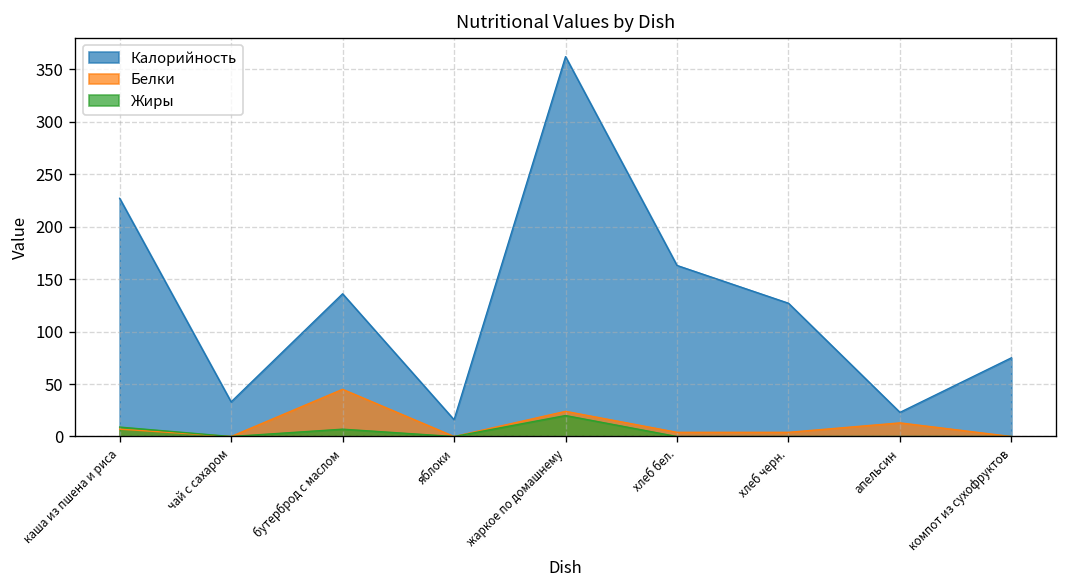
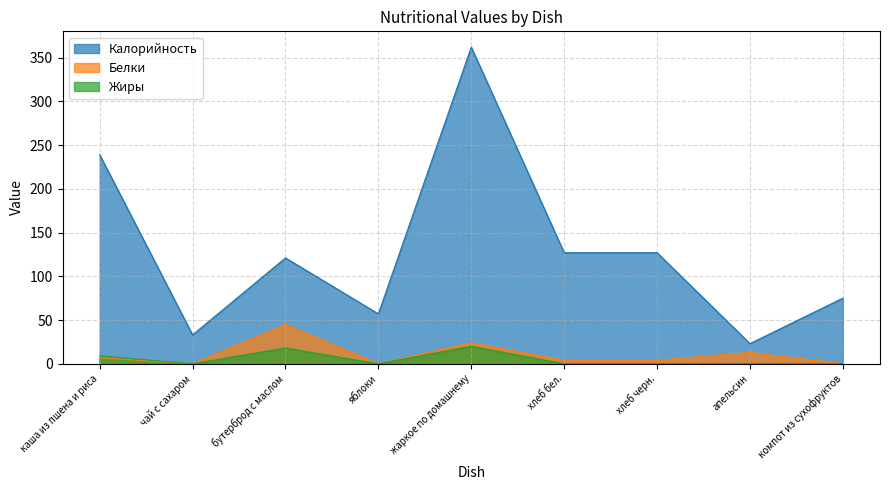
  {
    "Калорийность": {
-     "каша из пшена и риса": 230,
+     "каша из пшена и риса": 240,
      "чай с сахаром": 30,
-     "бутерброд с маслом": 140,
-     "яблоки": 20,
+     "бутерброд с маслом": 120,
+     "яблоки": 60,
      "жаркое по домашнему": 360,
-     "хлеб бел.": 160,
+     "хлеб бел.": 130,
      "хлеб черн.": 130,
      "апельсин": 20,
      "компот из сухофруктов": 80
    },
    "Белки": {
      "бутерброд с маслом": 50,
      "жаркое по домашнему": 20,
      "хлеб бел.": 0,
      "хлеб черн.": 0,
      "апельсин": 10
    },
    "Жиры": {
-     "бутерброд с маслом": 10,
+     "бутерброд с маслом": 20,
      "жаркое по домашнему": 20,
      "хлеб бел.": 0,
      "хлеб черн.": 0,
      "апельсин": 0
    }
  }
